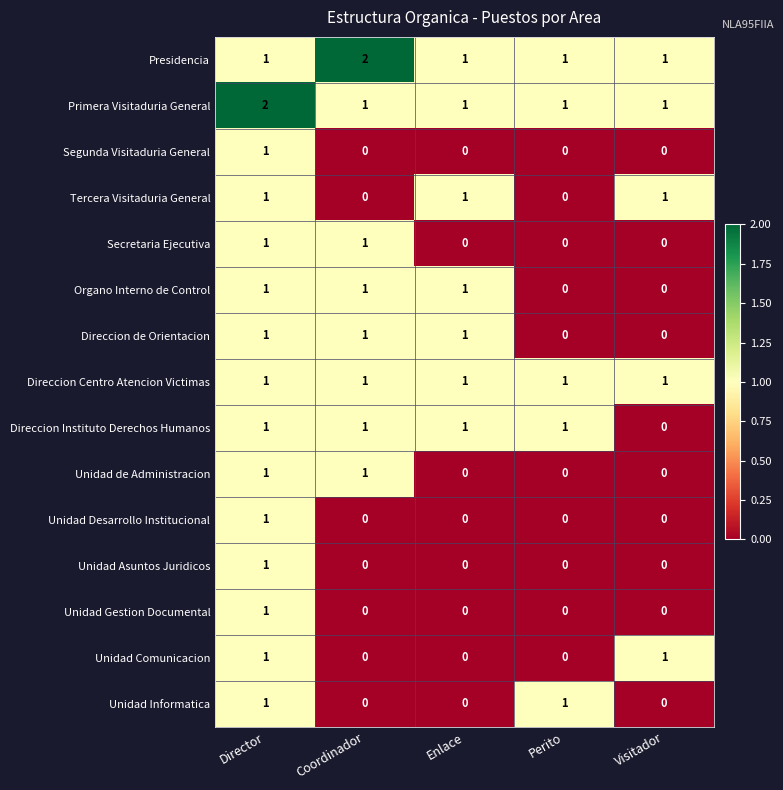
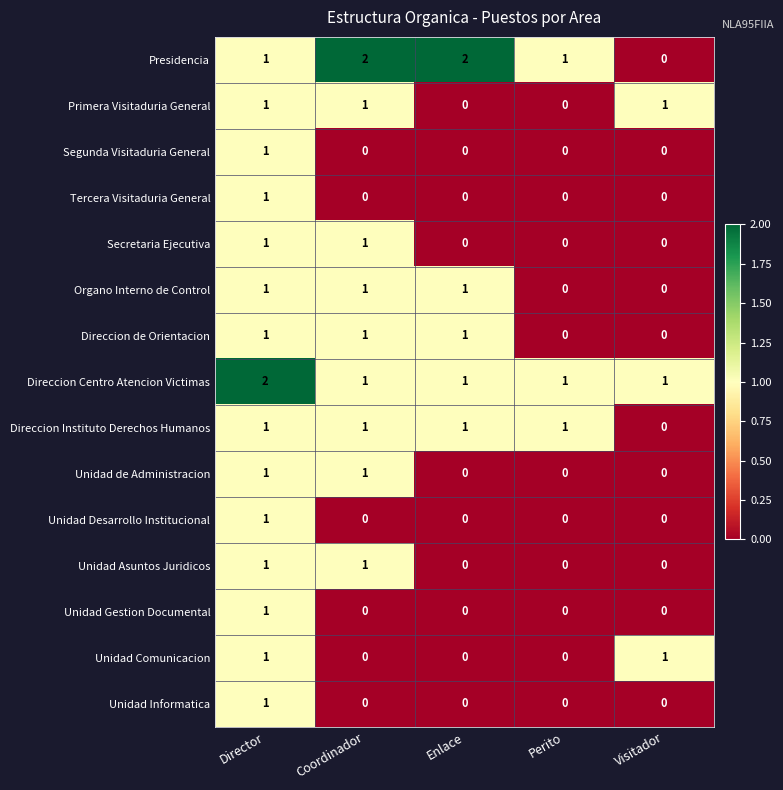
  {
    "Presidencia": {
      "Director": 1,
      "Coordinador": 2,
-     "Enlace": 1,
+     "Enlace": 2,
      "Perito": 1,
-     "Visitador": 1
+     "Visitador": 0
    },
    "Primera Visitaduria General": {
-     "Director": 2,
+     "Director": 1,
      "Coordinador": 1,
-     "Enlace": 1,
-     "Perito": 1,
+     "Enlace": 0,
+     "Perito": 0,
      "Visitador": 1
    },
    "Segunda Visitaduria General": {
      "Director": 1,
      "Coordinador": 0,
      "Enlace": 0,
      "Perito": 0,
      "Visitador": 0
    },
    "Tercera Visitaduria General": {
      "Director": 1,
      "Coordinador": 0,
-     "Enlace": 1,
+     "Enlace": 0,
      "Perito": 0,
-     "Visitador": 1
+     "Visitador": 0
    },
    "Secretaria Ejecutiva": {
      "Director": 1,
      "Coordinador": 1,
      "Enlace": 0,
      "Perito": 0,
      "Visitador": 0
    },
    "Organo Interno de Control": {
      "Director": 1,
      "Coordinador": 1,
      "Enlace": 1,
      "Perito": 0,
      "Visitador": 0
    },
    "Direccion de Orientacion": {
      "Director": 1,
      "Coordinador": 1,
      "Enlace": 1,
      "Perito": 0,
      "Visitador": 0
    },
    "Direccion Centro Atencion Victimas": {
-     "Director": 1,
+     "Director": 2,
      "Coordinador": 1,
      "Enlace": 1,
      "Perito": 1,
      "Visitador": 1
    },
    "Direccion Instituto Derechos Humanos": {
      "Director": 1,
      "Coordinador": 1,
      "Enlace": 1,
      "Perito": 1,
      "Visitador": 0
    },
    "Unidad de Administracion": {
      "Director": 1,
      "Coordinador": 1,
      "Enlace": 0,
      "Perito": 0,
      "Visitador": 0
    },
    "Unidad Desarrollo Institucional": {
      "Director": 1,
      "Coordinador": 0,
      "Enlace": 0,
      "Perito": 0,
      "Visitador": 0
    },
    "Unidad Asuntos Juridicos": {
      "Director": 1,
-     "Coordinador": 0,
+     "Coordinador": 1,
      "Enlace": 0,
      "Perito": 0,
      "Visitador": 0
    },
    "Unidad Gestion Documental": {
      "Director": 1,
      "Coordinador": 0,
      "Enlace": 0,
      "Perito": 0,
      "Visitador": 0
    },
    "Unidad Comunicacion": {
      "Director": 1,
      "Coordinador": 0,
      "Enlace": 0,
      "Perito": 0,
      "Visitador": 1
    },
    "Unidad Informatica": {
      "Director": 1,
      "Coordinador": 0,
      "Enlace": 0,
-     "Perito": 1,
+     "Perito": 0,
      "Visitador": 0
    }
  }
